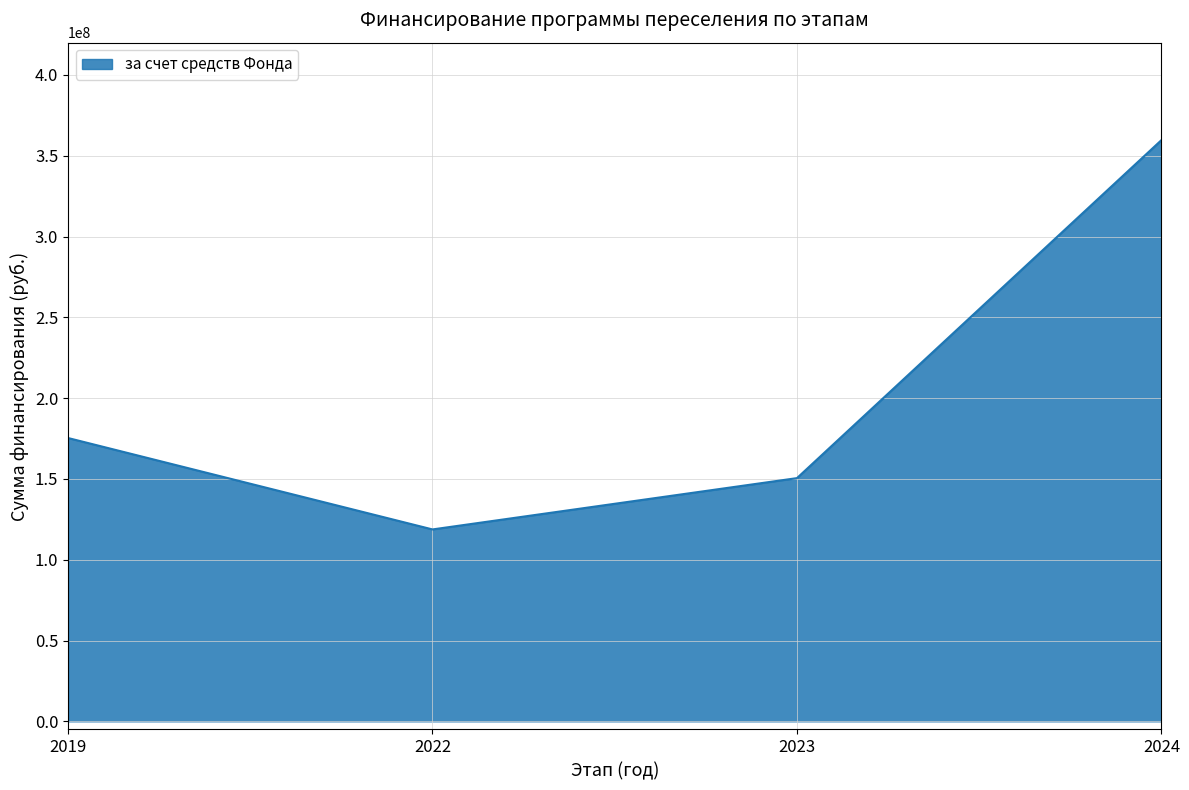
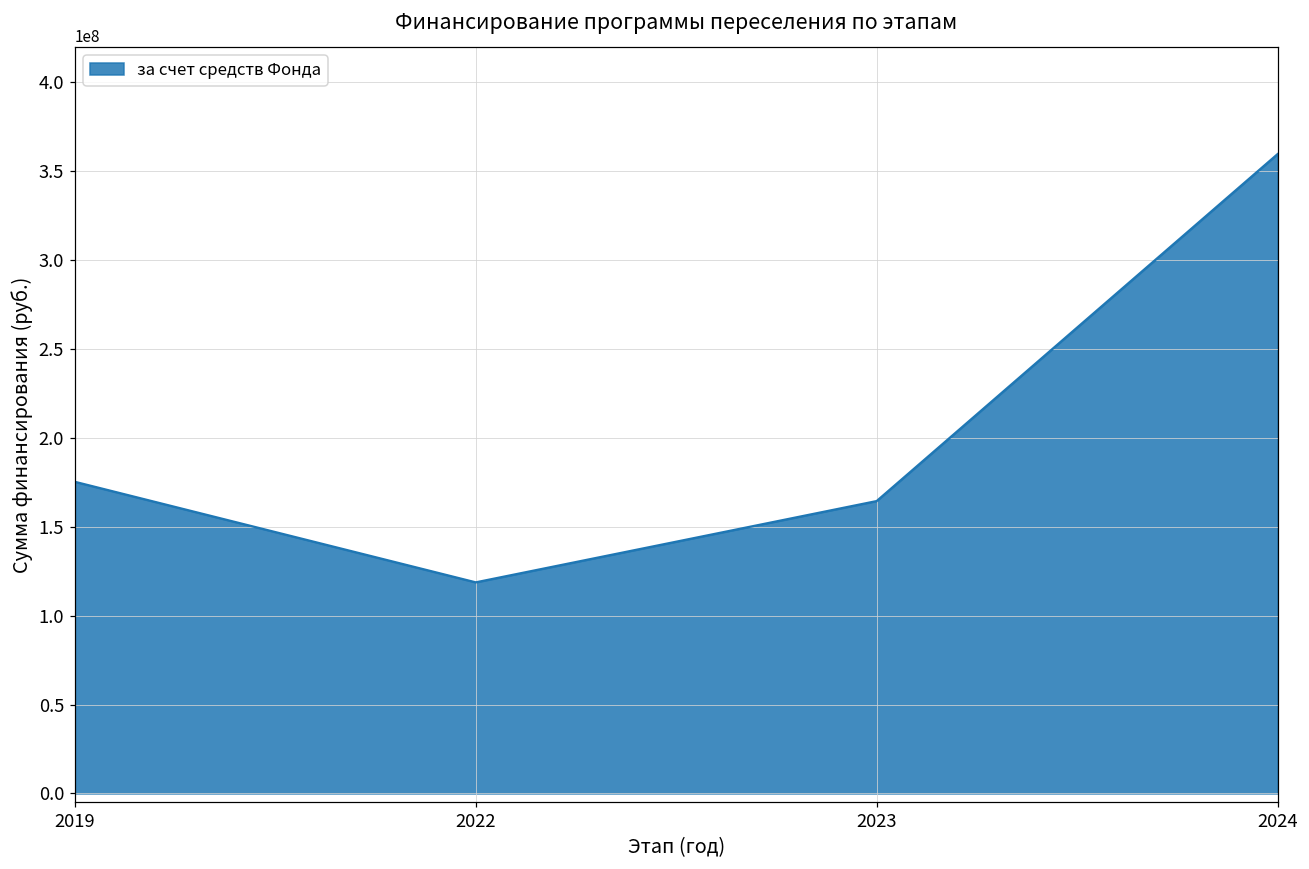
  {
    "2019": 175000000,
    "2022": 119000000,
-   "2023": 151000000,
+   "2023": 164000000,
    "2024": 360000000
  }
